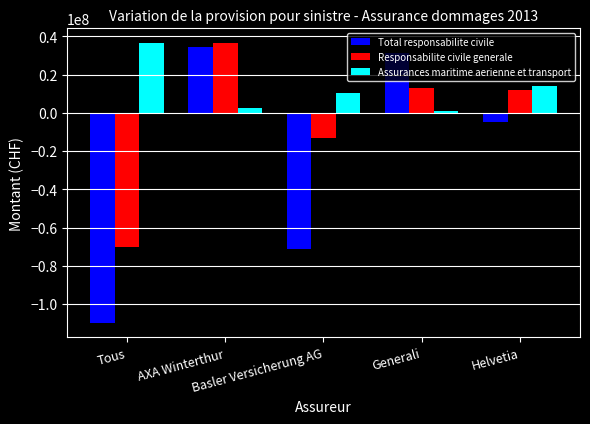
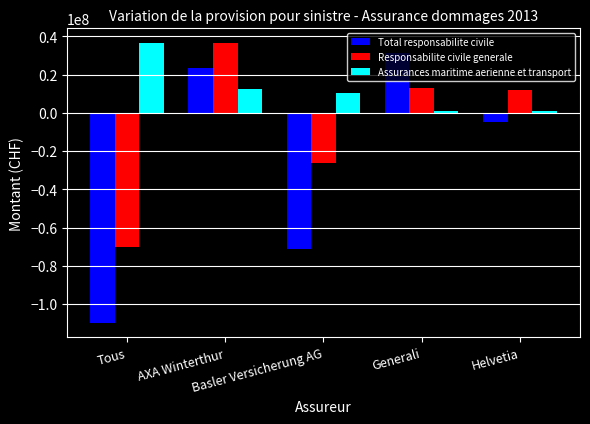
  {
    "Total responsabilite civile": {
      "Tous": -110000000,
-     "AXA Winterthur": 34000000,
+     "AXA Winterthur": 24000000,
      "Basler Versicherung AG": -71000000,
      "Helvetia": -5000000
    },
    "Responsabilite civile generale": {
      "Tous": -70000000,
      "AXA Winterthur": 36000000,
-     "Basler Versicherung AG": -13000000,
+     "Basler Versicherung AG": -26000000,
      "Generali": 13000000,
      "Helvetia": 12000000
    },
    "Assurances maritime aerienne et transport": {
      "Tous": 37000000,
-     "AXA Winterthur": 2000000,
+     "AXA Winterthur": 13000000,
      "Basler Versicherung AG": 10000000,
-     "Helvetia": 14000000
+     "Helvetia": 1000000
    }
  }
